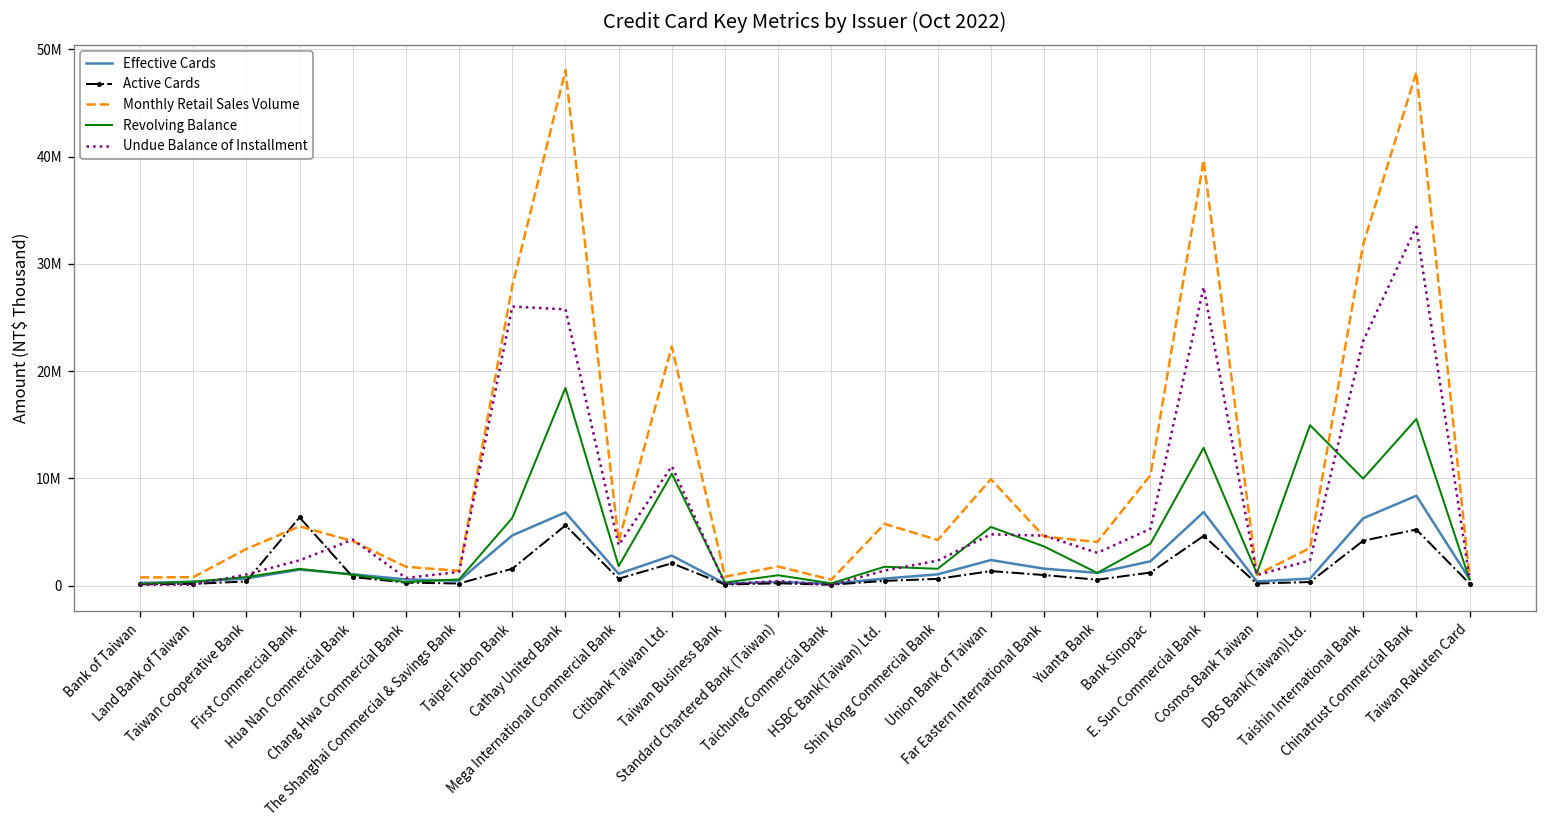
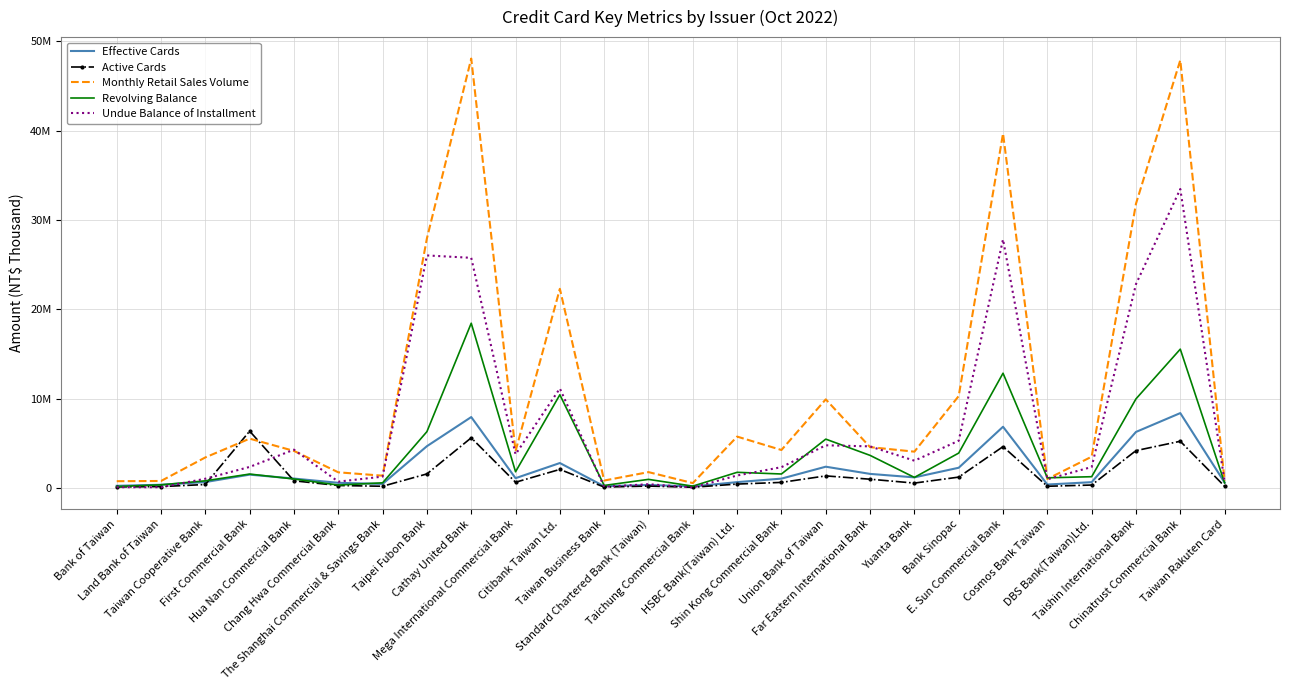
  {
    "Effective Cards": {
      "Taipei Fubon Bank": 5000000,
-     "Cathay United Bank": 7000000,
+     "Cathay United Bank": 8000000,
      "Mega International Commercial Bank": 1000000,
      "Citibank Taiwan Ltd.": 3000000,
      "Shin Kong Commercial Bank": 1000000,
      "Union Bank of Taiwan": 2000000,
      "Far Eastern International Bank": 2000000,
      "Bank Sinopac": 2000000,
      "E. Sun Commercial Bank": 7000000,
      "DBS Bank(Taiwan)Ltd.": 1000000,
      "Taishin International Bank": 6000000,
      "Chinatrust Commercial Bank": 8000000
    },
    "Active Cards": {
      "First Commercial Bank": 6000000,
      "Taipei Fubon Bank": 2000000,
      "Cathay United Bank": 6000000,
      "Mega International Commercial Bank": 1000000,
      "Citibank Taiwan Ltd.": 2000000,
      "Shin Kong Commercial Bank": 1000000,
      "Union Bank of Taiwan": 1000000,
      "Far Eastern International Bank": 1000000,
      "Yuanta Bank": 1000000,
      "Bank Sinopac": 1000000,
      "E. Sun Commercial Bank": 5000000,
      "DBS Bank(Taiwan)Ltd.": 0,
      "Taishin International Bank": 4000000,
      "Chinatrust Commercial Bank": 5000000,
      "Taiwan Rakuten Card": 0
    },
    "Monthly Retail Sales Volume": {
      "Bank of Taiwan": 1000000,
      "Land Bank of Taiwan": 1000000,
      "Taiwan Cooperative Bank": 3000000,
      "First Commercial Bank": 6000000,
      "Chang Hwa Commercial Bank": 2000000,
      "Taipei Fubon Bank": 28000000,
      "Cathay United Bank": 48000000,
      "Mega International Commercial Bank": 4000000,
      "Citibank Taiwan Ltd.": 22000000,
      "Taiwan Business Bank": 1000000,
      "Standard Chartered Bank (Taiwan)": 2000000,
      "Taichung Commercial Bank": 1000000,
      "HSBC Bank(Taiwan) Ltd.": 6000000,
      "Shin Kong Commercial Bank": 4000000,
      "Union Bank of Taiwan": 10000000,
      "Yuanta Bank": 4000000,
      "Bank Sinopac": 10000000,
      "E. Sun Commercial Bank": 40000000,
      "DBS Bank(Taiwan)Ltd.": 3000000,
      "Taishin International Bank": 32000000,
      "Chinatrust Commercial Bank": 48000000
    },
    "Revolving Balance": {
      "Taipei Fubon Bank": 6000000,
      "Cathay United Bank": 18000000,
      "Mega International Commercial Bank": 2000000,
      "Citibank Taiwan Ltd.": 10000000,
      "Standard Chartered Bank (Taiwan)": 1000000,
      "HSBC Bank(Taiwan) Ltd.": 2000000,
      "Shin Kong Commercial Bank": 2000000,
      "Union Bank of Taiwan": 5000000,
      "Far Eastern International Bank": 4000000,
      "Bank Sinopac": 4000000,
      "E. Sun Commercial Bank": 13000000,
-     "DBS Bank(Taiwan)Ltd.": 15000000,
+     "DBS Bank(Taiwan)Ltd.": 1000000,
      "Taishin International Bank": 10000000,
      "Chinatrust Commercial Bank": 16000000
    },
    "Undue Balance of Installment": {
      "First Commercial Bank": 2000000,
      "Taipei Fubon Bank": 26000000,
      "Cathay United Bank": 26000000,
      "Mega International Commercial Bank": 4000000,
      "Citibank Taiwan Ltd.": 11000000,
      "HSBC Bank(Taiwan) Ltd.": 1000000,
      "Shin Kong Commercial Bank": 2000000,
      "Union Bank of Taiwan": 5000000,
      "Yuanta Bank": 3000000,
      "Bank Sinopac": 5000000,
      "E. Sun Commercial Bank": 28000000,
      "DBS Bank(Taiwan)Ltd.": 2000000,
      "Taishin International Bank": 23000000,
      "Chinatrust Commercial Bank": 33000000
    }
  }
